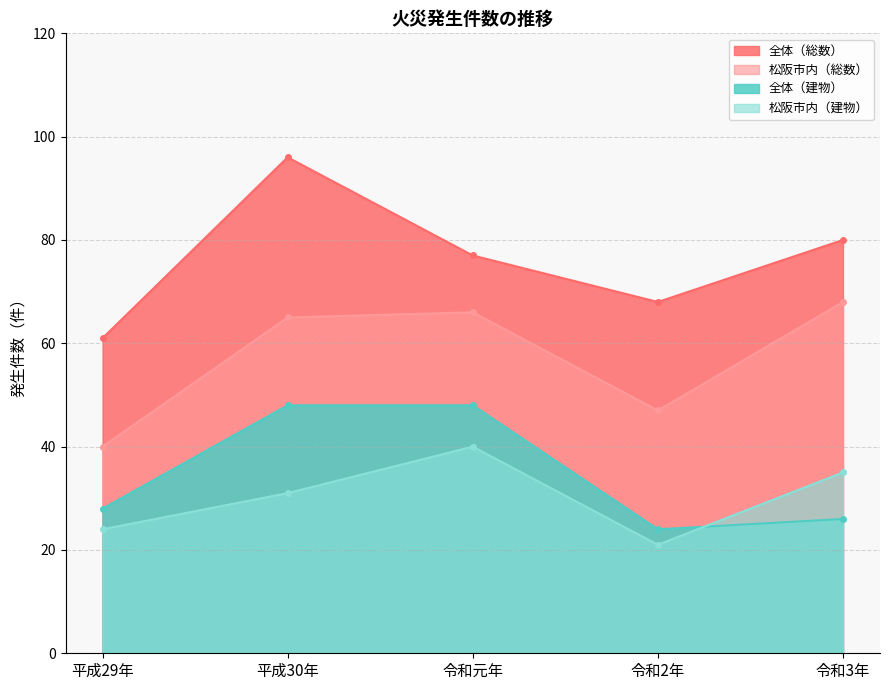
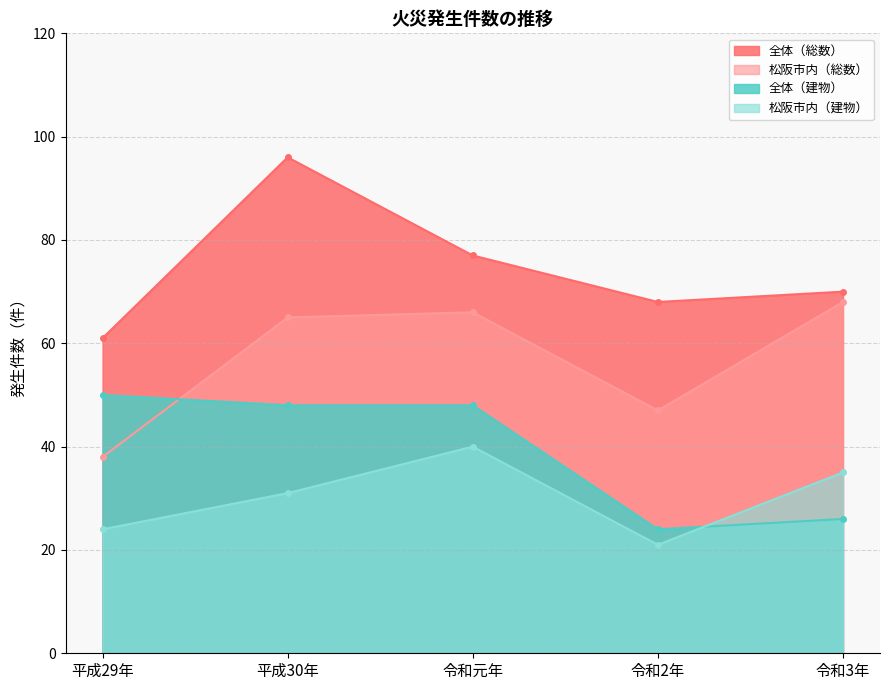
  {
    "全体（総数）": {
      "平成29年": 61,
      "平成30年": 96,
      "令和元年": 77,
      "令和2年": 68,
-     "令和3年": 80
+     "令和3年": 70
    },
    "松阪市内（総数）": {
-     "平成29年": 40,
+     "平成29年": 38,
      "平成30年": 65,
      "令和元年": 66,
      "令和2年": 47,
      "令和3年": 68
    },
    "全体（建物）": {
-     "平成29年": 28,
+     "平成29年": 50,
      "平成30年": 48,
      "令和元年": 48,
      "令和2年": 24,
      "令和3年": 26
    },
    "松阪市内（建物）": {
      "平成29年": 24,
      "平成30年": 31,
      "令和元年": 40,
      "令和2年": 21,
      "令和3年": 35
    }
  }
